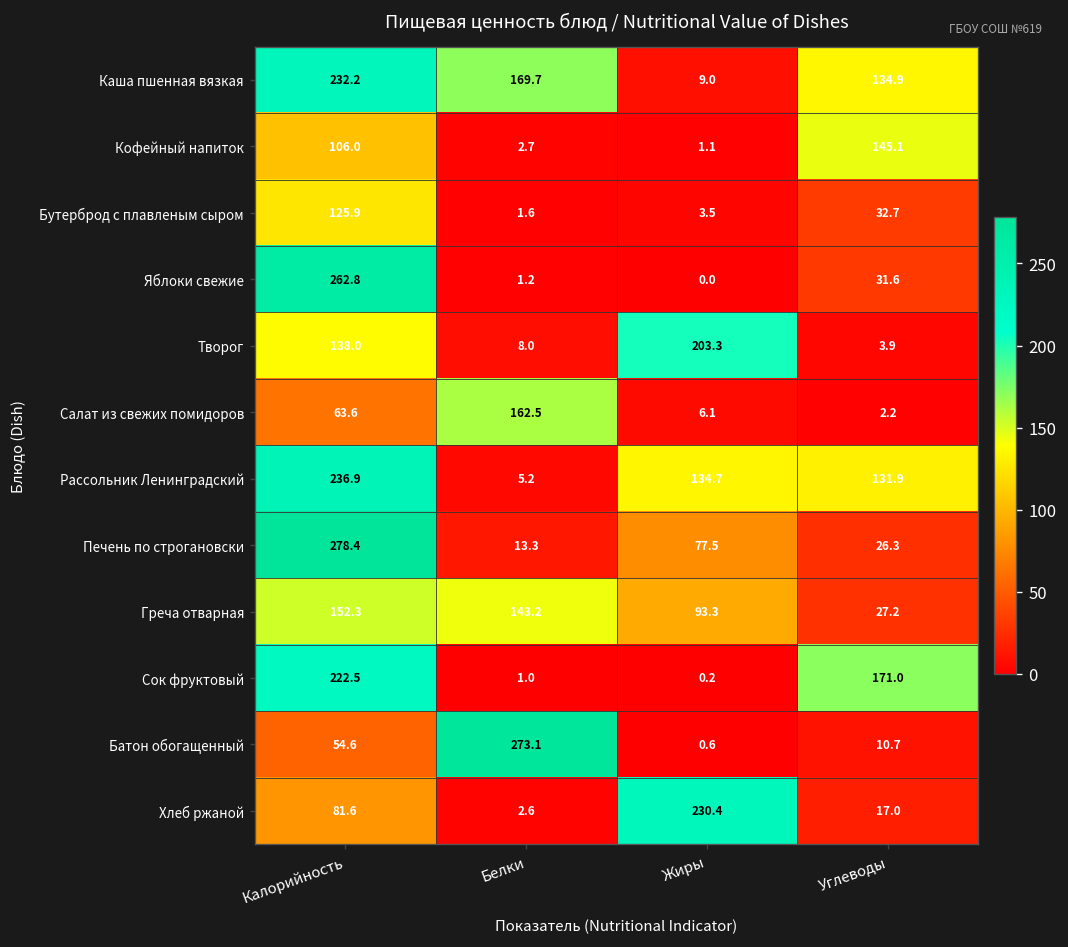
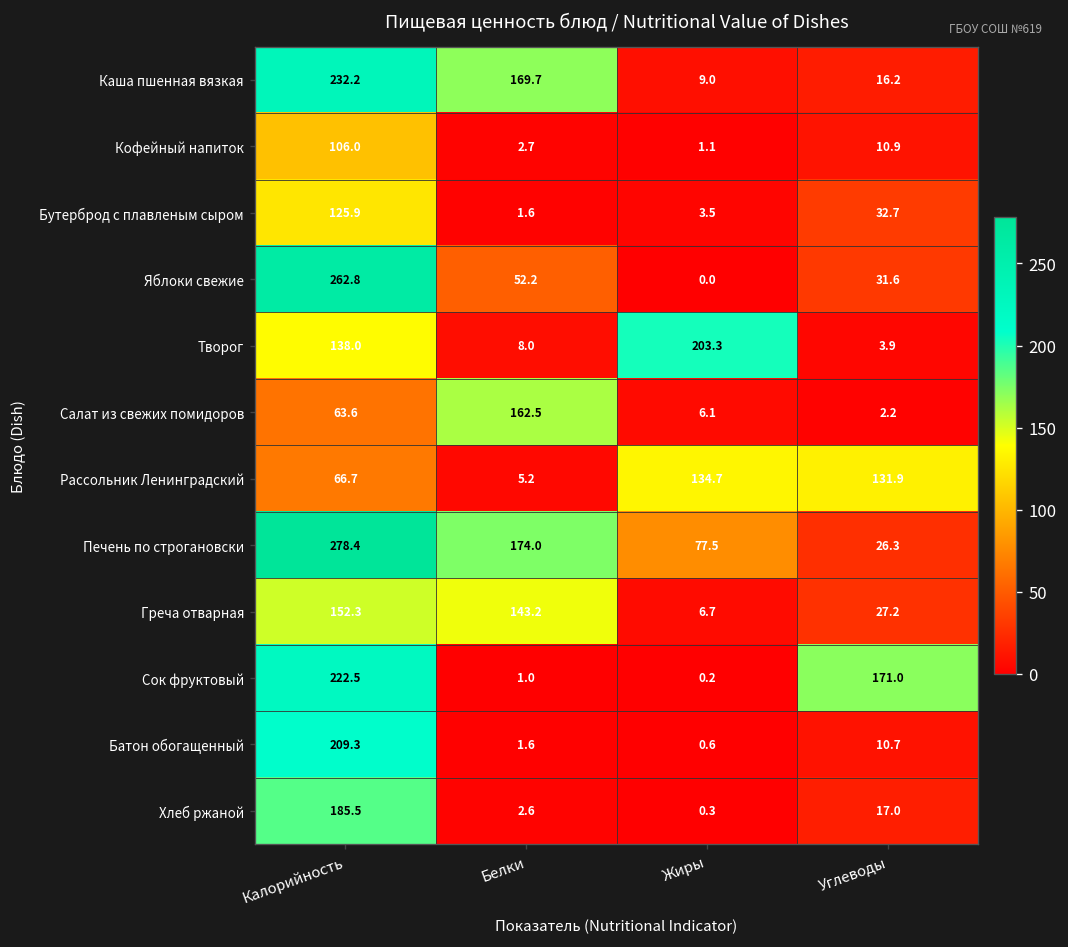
  {
    "Каша пшенная вязкая": {
      "Калорийность": 232.2,
      "Белки": 169.7,
      "Жиры": 9.0,
-     "Углеводы": 134.9
+     "Углеводы": 16.2
    },
    "Кофейный напиток": {
      "Калорийность": 106.0,
      "Белки": 2.7,
      "Жиры": 1.1,
-     "Углеводы": 145.1
+     "Углеводы": 10.9
    },
    "Бутерброд с плавленым сыром": {
      "Калорийность": 125.9,
      "Белки": 1.6,
      "Жиры": 3.5,
      "Углеводы": 32.7
    },
    "Яблоки свежие": {
      "Калорийность": 262.8,
-     "Белки": 1.2,
+     "Белки": 52.2,
      "Жиры": 0.0,
      "Углеводы": 31.6
    },
    "Творог": {
      "Калорийность": 138.0,
      "Белки": 8.0,
      "Жиры": 203.3,
      "Углеводы": 3.9
    },
    "Салат из свежих помидоров": {
      "Калорийность": 63.6,
      "Белки": 162.5,
      "Жиры": 6.1,
      "Углеводы": 2.2
    },
    "Рассольник Ленинградский": {
-     "Калорийность": 236.9,
+     "Калорийность": 66.7,
      "Белки": 5.2,
      "Жиры": 134.7,
      "Углеводы": 131.9
    },
    "Печень по строгановски": {
      "Калорийность": 278.4,
-     "Белки": 13.3,
+     "Белки": 174.0,
      "Жиры": 77.5,
      "Углеводы": 26.3
    },
    "Греча отварная": {
      "Калорийность": 152.3,
      "Белки": 143.2,
-     "Жиры": 93.3,
+     "Жиры": 6.7,
      "Углеводы": 27.2
    },
    "Сок фруктовый": {
      "Калорийность": 222.5,
      "Белки": 1.0,
      "Жиры": 0.2,
      "Углеводы": 171.0
    },
    "Батон обогащенный": {
-     "Калорийность": 54.6,
-     "Белки": 273.1,
+     "Калорийность": 209.3,
+     "Белки": 1.6,
      "Жиры": 0.6,
      "Углеводы": 10.7
    },
    "Хлеб ржаной": {
-     "Калорийность": 81.6,
+     "Калорийность": 185.5,
      "Белки": 2.6,
-     "Жиры": 230.4,
+     "Жиры": 0.3,
      "Углеводы": 17.0
    }
  }
